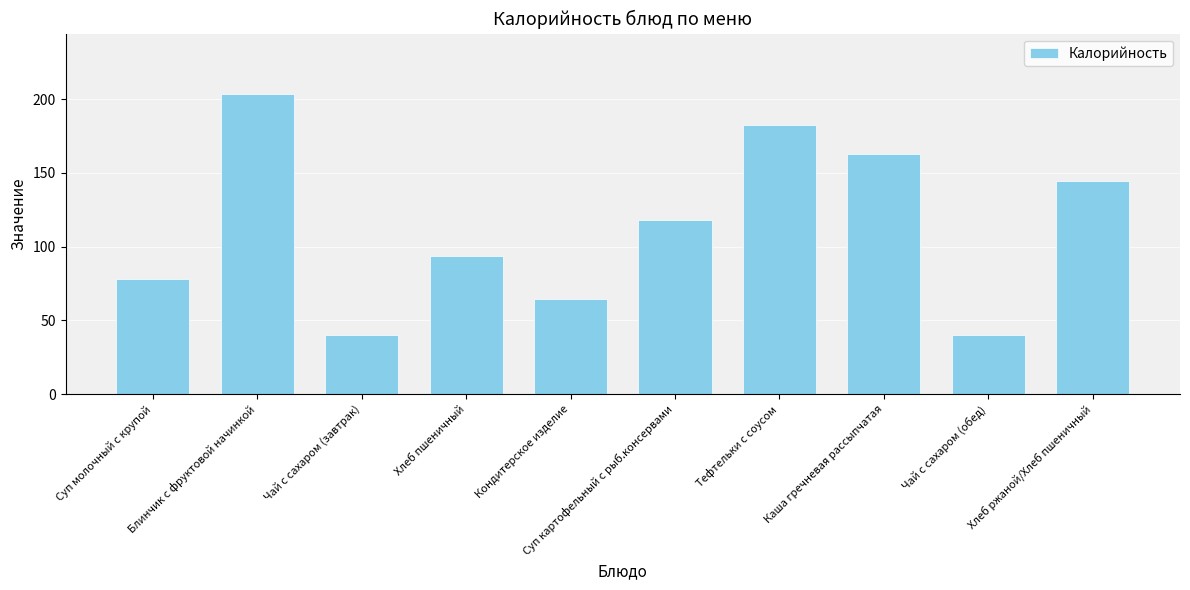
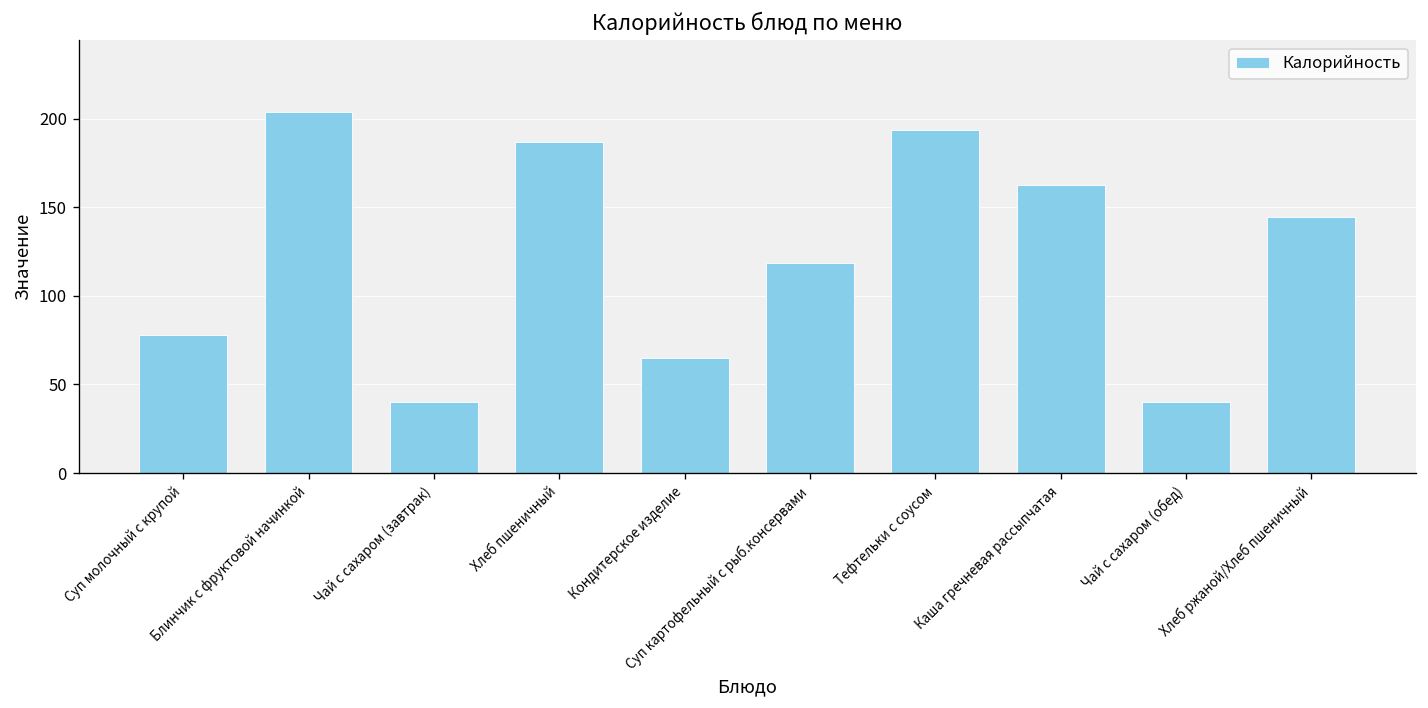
  {
    "Суп молочный с крупой": 78,
    "Блинчик с фруктовой начинкой": 204,
    "Чай с сахаром (завтрак)": 40,
-   "Хлеб пшеничный": 94,
+   "Хлеб пшеничный": 187,
    "Кондитерское изделие": 65,
    "Суп картофельный с рыб.консервами": 118,
-   "Тефтельки с соусом": 183,
+   "Тефтельки с соусом": 194,
    "Каша гречневая рассыпчатая": 163,
    "Чай с сахаром (обед)": 40,
    "Хлеб ржаной/Хлеб пшеничный": 145
  }
